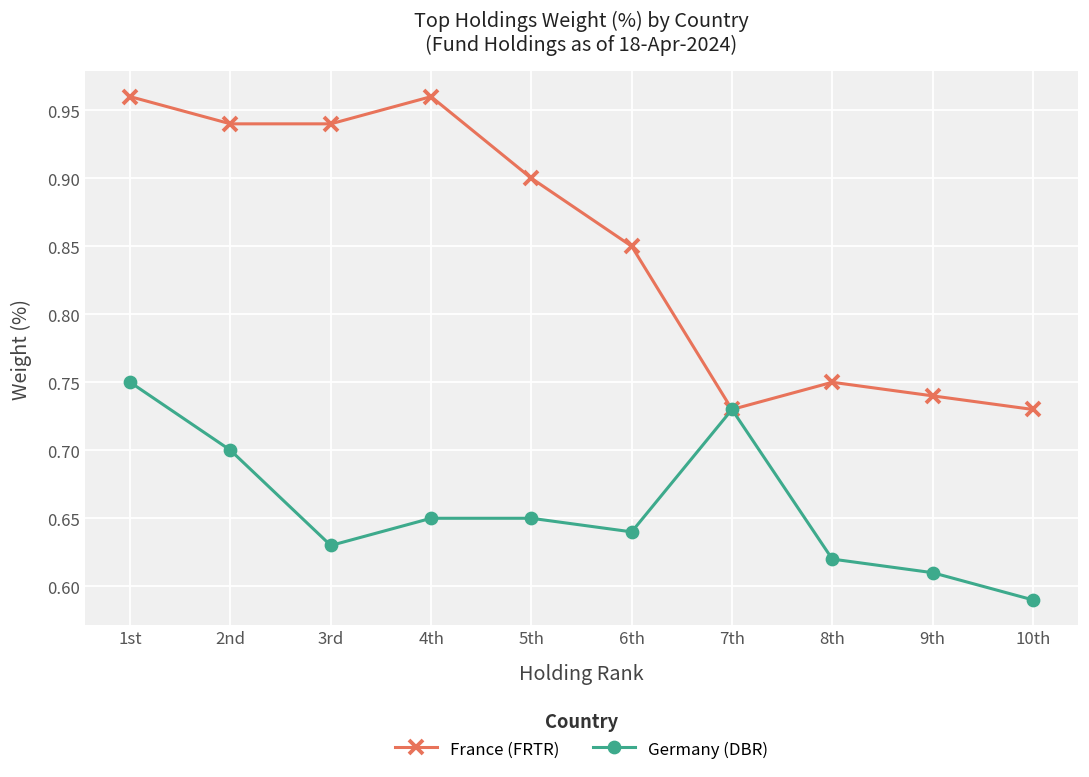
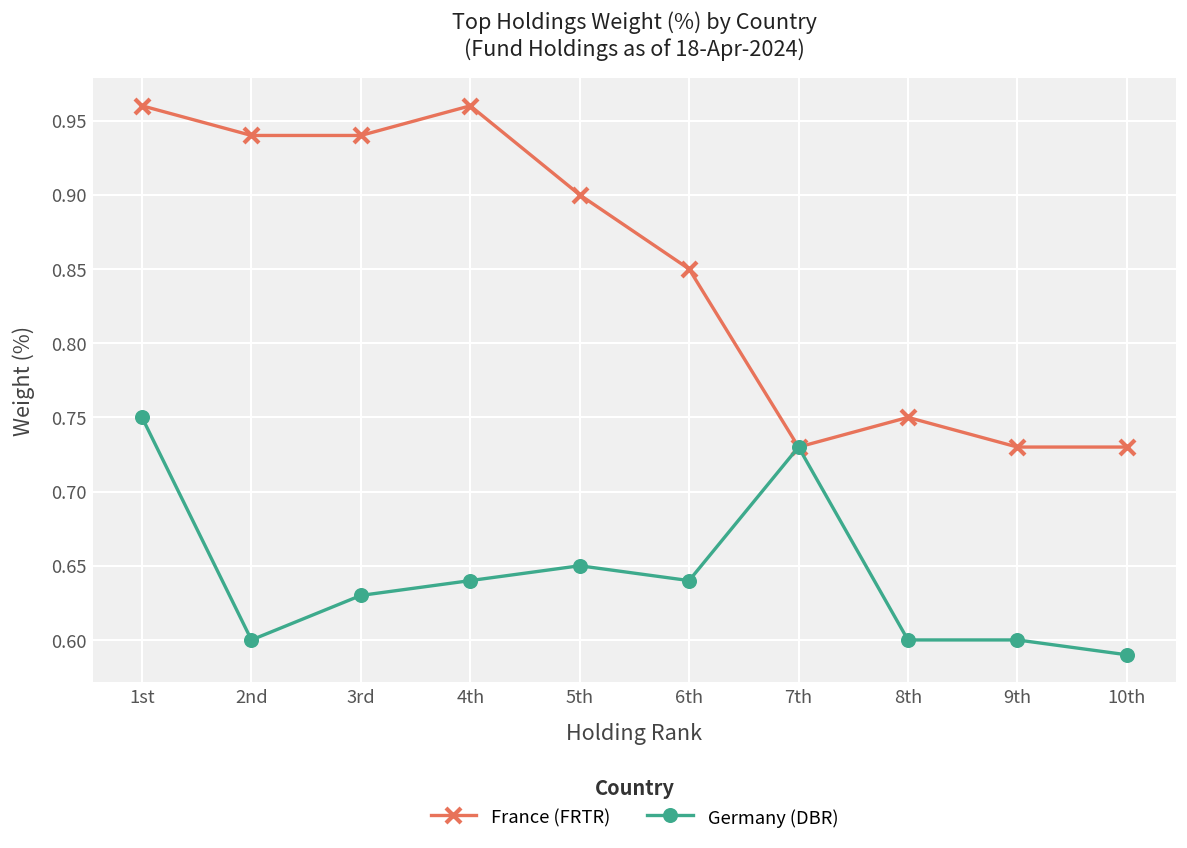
  {
    "France (FRTR)": {
      "1st": 0.96,
      "2nd": 0.94,
      "3rd": 0.94,
      "4th": 0.96,
      "5th": 0.90,
      "6th": 0.85,
      "8th": 0.75,
-     "9th": 0.74,
+     "9th": 0.73,
      "10th": 0.73
    },
    "Germany (DBR)": {
      "1st": 0.75,
-     "2nd": 0.7,
+     "2nd": 0.6,
      "3rd": 0.63,
-     "4th": 0.65,
+     "4th": 0.64,
      "5th": 0.65,
      "6th": 0.64,
-     "8th": 0.62,
-     "9th": 0.61,
+     "8th": 0.60,
+     "9th": 0.60,
      "10th": 0.59
    }
  }
